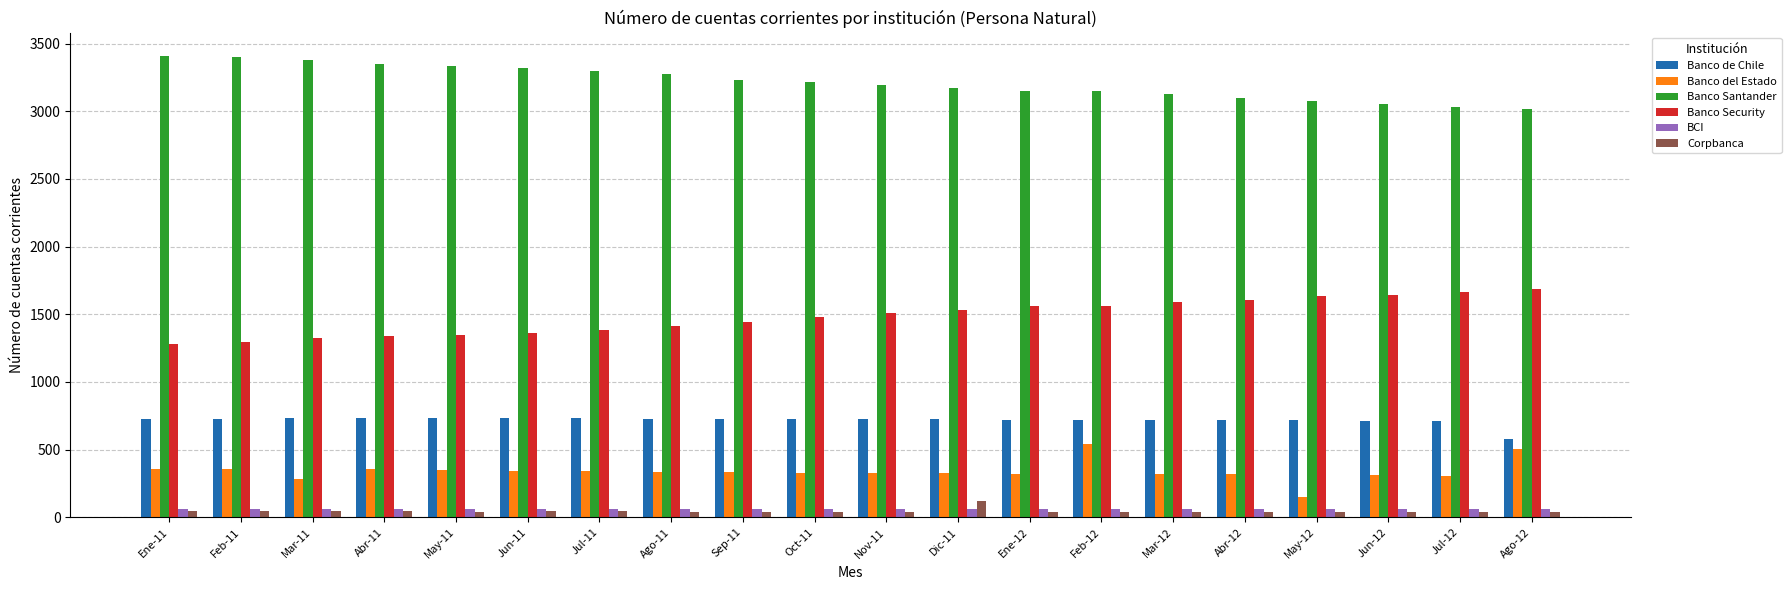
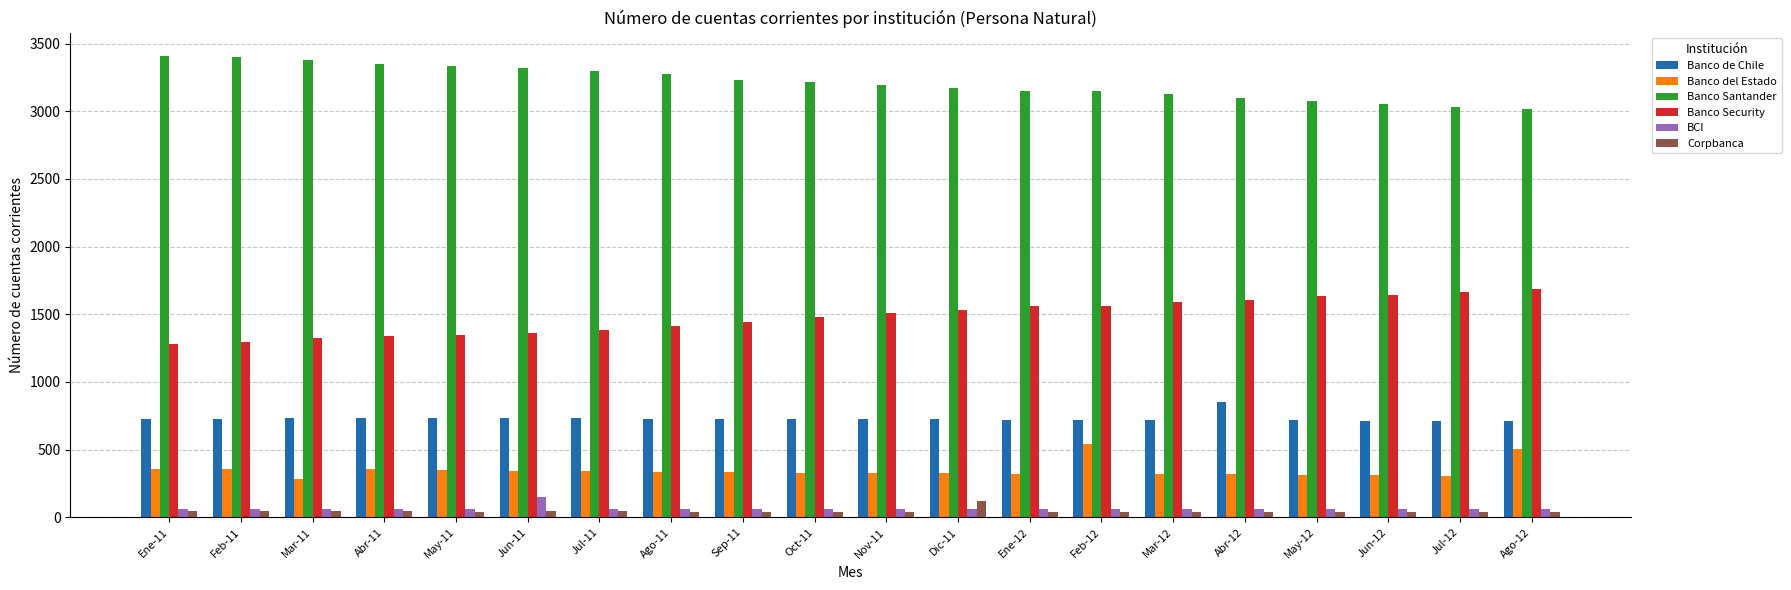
  {
    "Banco de Chile": {
      "Ene-11": 730,
      "Feb-11": 730,
      "Mar-11": 730,
      "Abr-11": 730,
      "May-11": 740,
      "Jun-11": 730,
      "Jul-11": 730,
      "Ago-11": 730,
      "Sep-11": 730,
      "Oct-11": 730,
      "Nov-11": 730,
      "Dic-11": 730,
      "Ene-12": 720,
      "Feb-12": 720,
      "Mar-12": 720,
-     "Abr-12": 720,
+     "Abr-12": 850,
      "May-12": 720,
      "Jun-12": 720,
      "Jul-12": 720,
-     "Ago-12": 580
+     "Ago-12": 710
    },
    "Banco del Estado": {
      "Ene-11": 360,
      "Feb-11": 360,
      "Mar-11": 280,
      "Abr-11": 350,
      "May-11": 350,
      "Jun-11": 350,
      "Jul-11": 340,
      "Ago-11": 340,
      "Sep-11": 330,
      "Oct-11": 330,
      "Nov-11": 330,
      "Dic-11": 320,
      "Ene-12": 320,
      "Feb-12": 540,
      "Mar-12": 320,
      "Abr-12": 320,
-     "May-12": 150,
+     "May-12": 310,
      "Jun-12": 310,
      "Jul-12": 310,
      "Ago-12": 500
    },
    "Banco Santander": {
      "Ene-11": 3410,
      "Feb-11": 3400,
      "Mar-11": 3380,
      "Abr-11": 3350,
      "May-11": 3330,
      "Jun-11": 3320,
      "Jul-11": 3300,
      "Ago-11": 3270,
      "Sep-11": 3230,
      "Oct-11": 3220,
      "Nov-11": 3190,
      "Dic-11": 3170,
      "Ene-12": 3150,
      "Feb-12": 3150,
      "Mar-12": 3120,
      "Abr-12": 3100,
      "May-12": 3080,
      "Jun-12": 3050,
      "Jul-12": 3030,
      "Ago-12": 3020
    },
    "Banco Security": {
      "Ene-11": 1280,
      "Feb-11": 1300,
      "Mar-11": 1330,
      "Abr-11": 1340,
      "May-11": 1350,
      "Jun-11": 1360,
      "Jul-11": 1390,
      "Ago-11": 1410,
      "Sep-11": 1440,
      "Oct-11": 1480,
      "Nov-11": 1510,
      "Dic-11": 1530,
      "Ene-12": 1560,
      "Feb-12": 1560,
      "Mar-12": 1590,
      "Abr-12": 1610,
      "May-12": 1640,
      "Jun-12": 1640,
      "Jul-12": 1660,
      "Ago-12": 1690
    },
    "BCI": {
      "Ene-11": 70,
      "Feb-11": 70,
      "Mar-11": 70,
      "Abr-11": 70,
      "May-11": 60,
-     "Jun-11": 60,
+     "Jun-11": 150,
      "Jul-11": 60,
      "Ago-11": 60,
      "Sep-11": 60,
      "Oct-11": 60,
      "Nov-11": 60,
      "Dic-11": 60,
      "Ene-12": 60,
      "Feb-12": 60,
      "Mar-12": 60,
      "Abr-12": 60,
      "May-12": 60,
      "Jun-12": 60,
      "Jul-12": 60,
      "Ago-12": 60
    },
    "Corpbanca": {
      "Ene-11": 40,
      "Feb-11": 40,
      "Mar-11": 40,
      "Abr-11": 40,
      "May-11": 40,
      "Jun-11": 40,
      "Jul-11": 40,
      "Ago-11": 40,
      "Sep-11": 40,
      "Oct-11": 40,
      "Nov-11": 40,
      "Dic-11": 120,
      "Ene-12": 40,
      "Feb-12": 40,
      "Mar-12": 40,
      "Abr-12": 40,
      "May-12": 40,
      "Jun-12": 40,
      "Jul-12": 40,
      "Ago-12": 40
    }
  }
